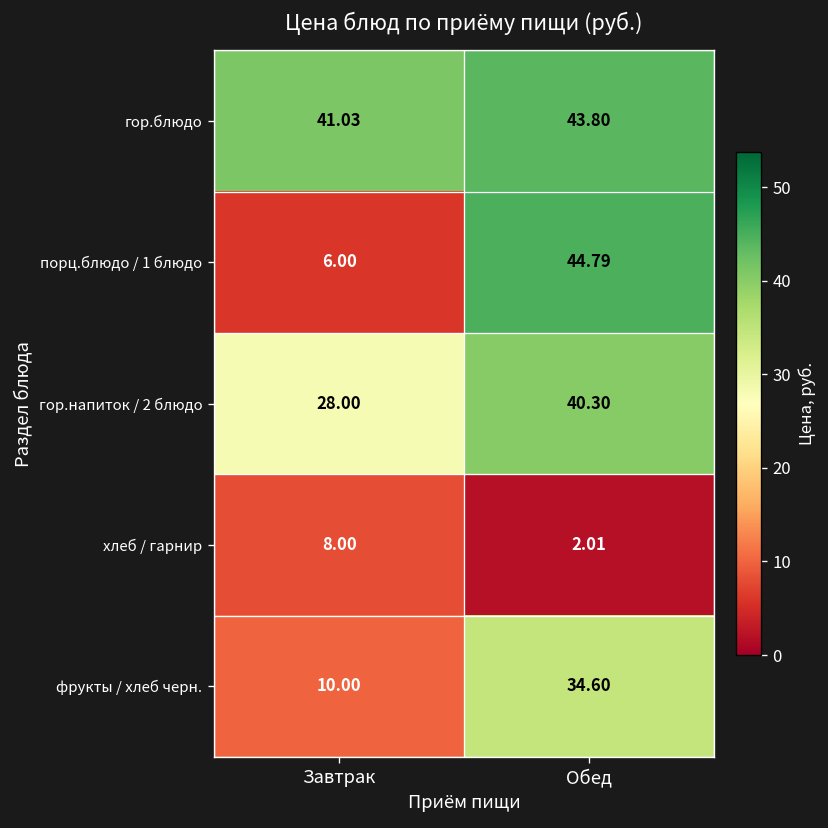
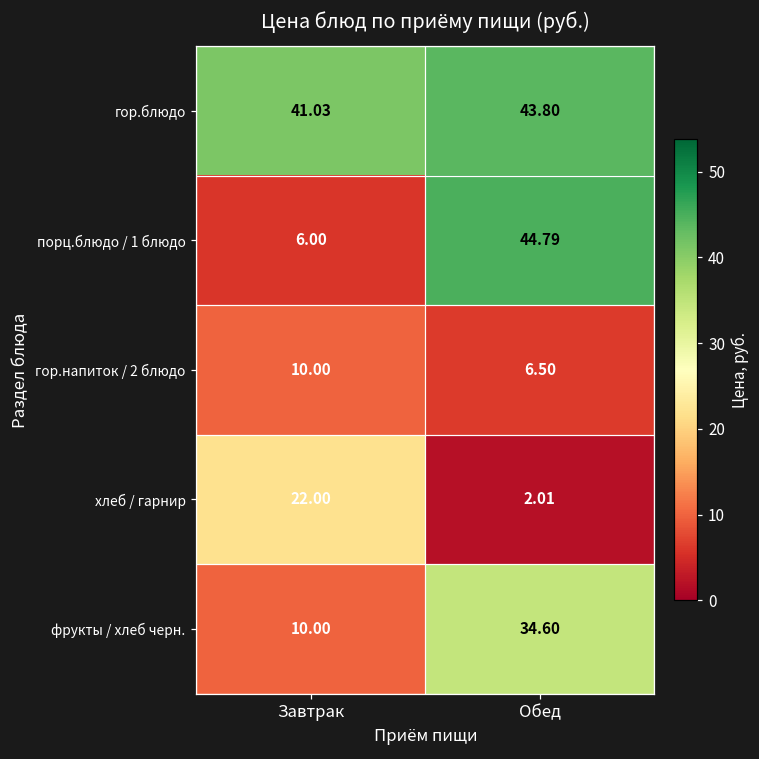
  {
    "гор.блюдо": {
      "Завтрак": 41.03,
      "Обед": 43.80
    },
    "порц.блюдо / 1 блюдо": {
      "Завтрак": 6.00,
      "Обед": 44.79
    },
    "гор.напиток / 2 блюдо": {
-     "Завтрак": 28.00,
-     "Обед": 40.30
+     "Завтрак": 10.00,
+     "Обед": 6.50
    },
    "хлеб / гарнир": {
-     "Завтрак": 8.00,
+     "Завтрак": 22.00,
      "Обед": 2.01
    },
    "фрукты / хлеб черн.": {
      "Завтрак": 10.00,
      "Обед": 34.60
    }
  }
